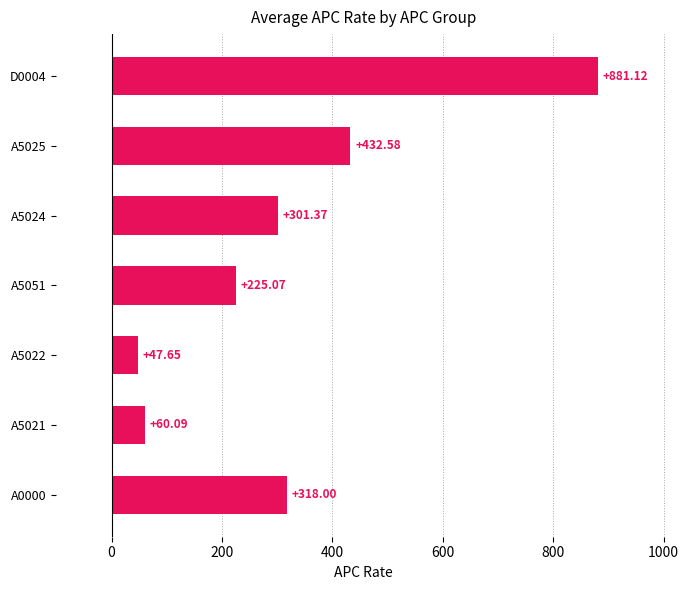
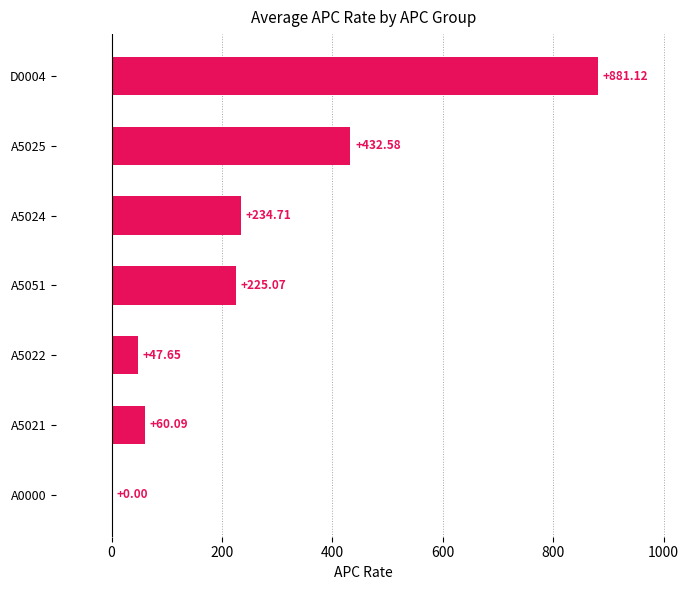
  {
    "D0004": "+881.12",
    "A5025": "+432.58",
-   "A5024": "+301.37",
+   "A5024": "+234.71",
    "A5051": "+225.07",
    "A5022": "+47.65",
    "A5021": "+60.09",
-   "A0000": "+318.00"
+   "A0000": "+0.00"
  }
